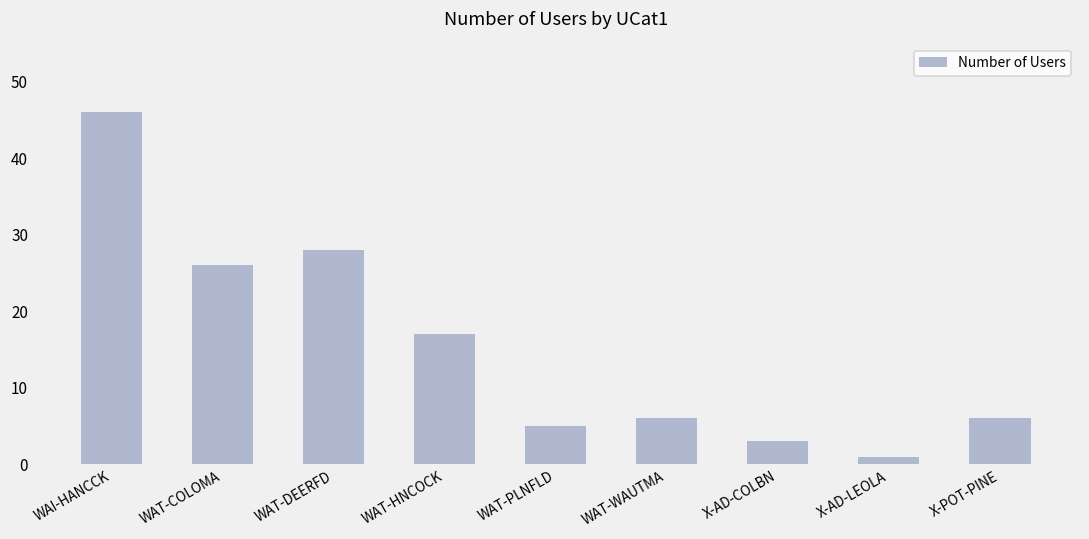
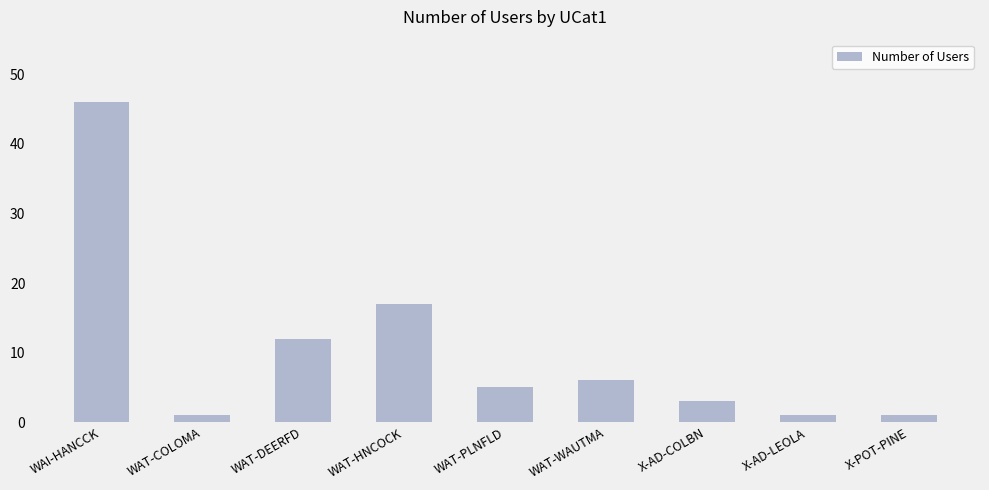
  {
    "WAI-HANCCK": 46,
-   "WAT-COLOMA": 26,
-   "WAT-DEERFD": 28,
+   "WAT-COLOMA": 1,
+   "WAT-DEERFD": 12,
    "WAT-HNCOCK": 17,
    "WAT-PLNFLD": 5,
    "WAT-WAUTMA": 6,
    "X-AD-COLBN": 3,
    "X-AD-LEOLA": 1,
-   "X-POT-PINE": 6
+   "X-POT-PINE": 1
  }
